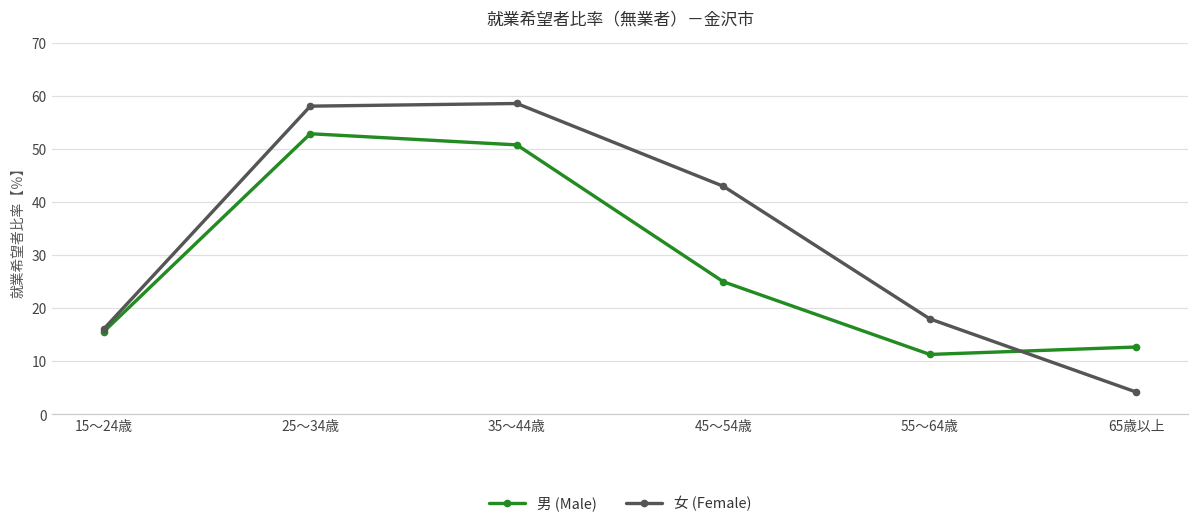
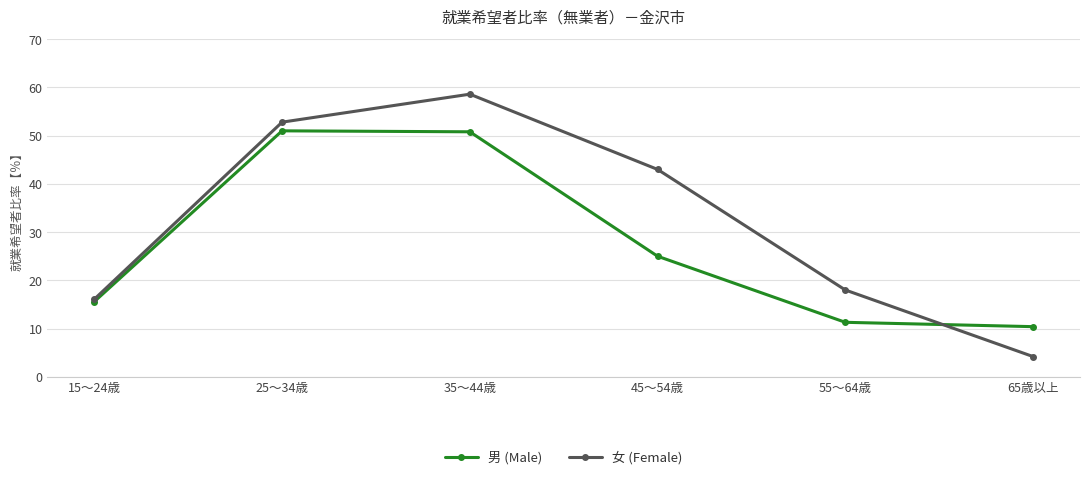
  {
    "男 (Male)": {
-     "25～34歳": 53,
+     "25～34歳": 51,
      "35～44歳": 51,
      "45～54歳": 25,
      "55～64歳": 11,
-     "65歳以上": 13
+     "65歳以上": 10
    },
    "女 (Female)": {
-     "25～34歳": 58,
+     "25～34歳": 53,
      "35～44歳": 59,
      "45～54歳": 43,
      "55～64歳": 18,
      "65歳以上": 4
    }
  }
